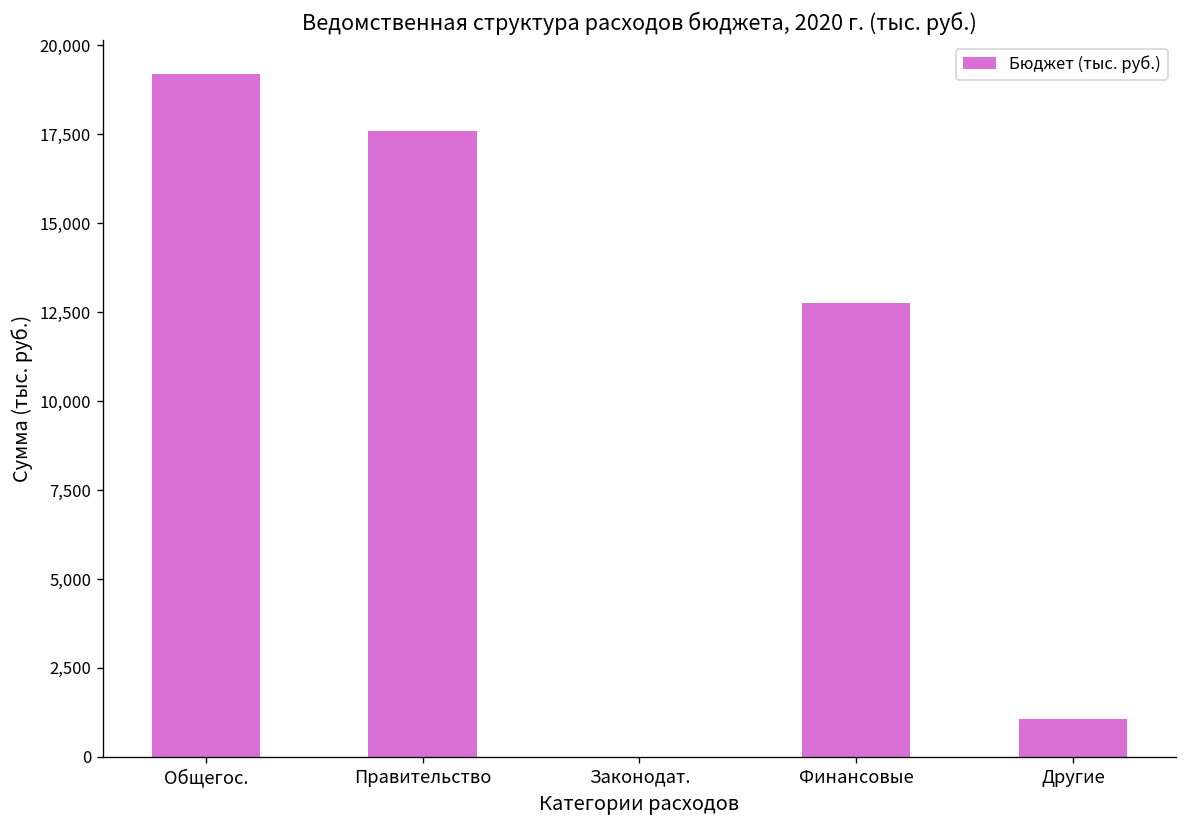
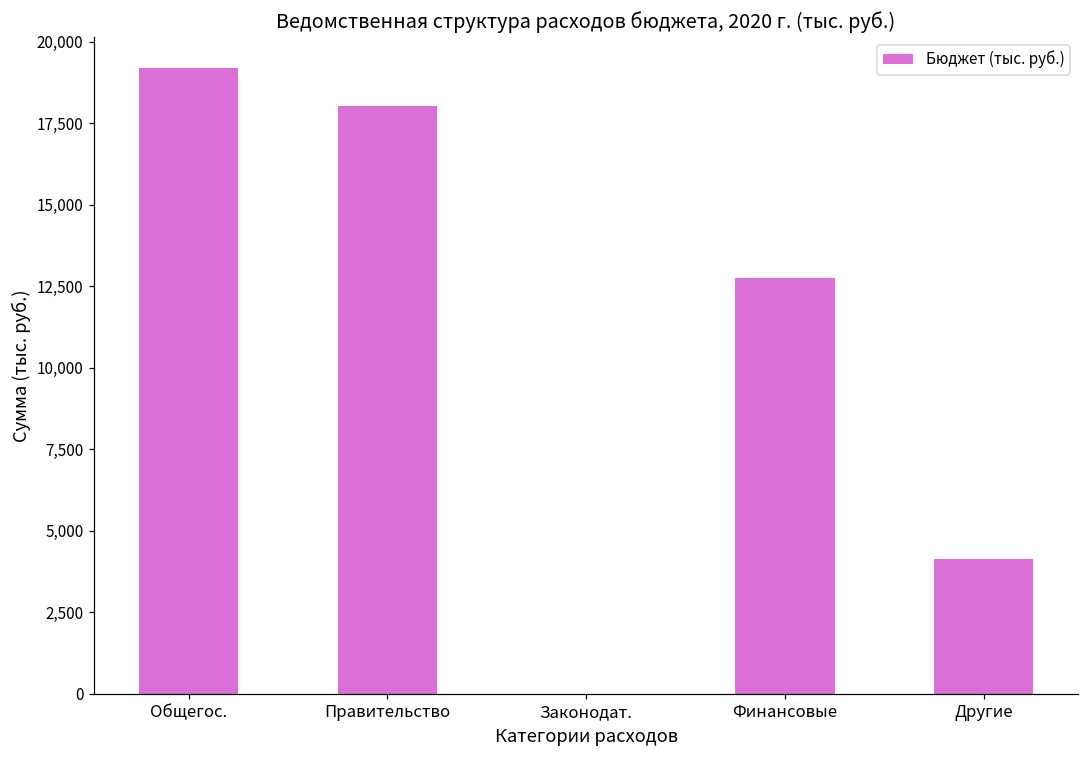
  {
    "Общегос.": "19,200",
-   "Правительство": "17,600",
+   "Правительство": "18,000",
    "Финансовые": "12,800",
-   "Другие": "1,100"
+   "Другие": "4,100"
  }
